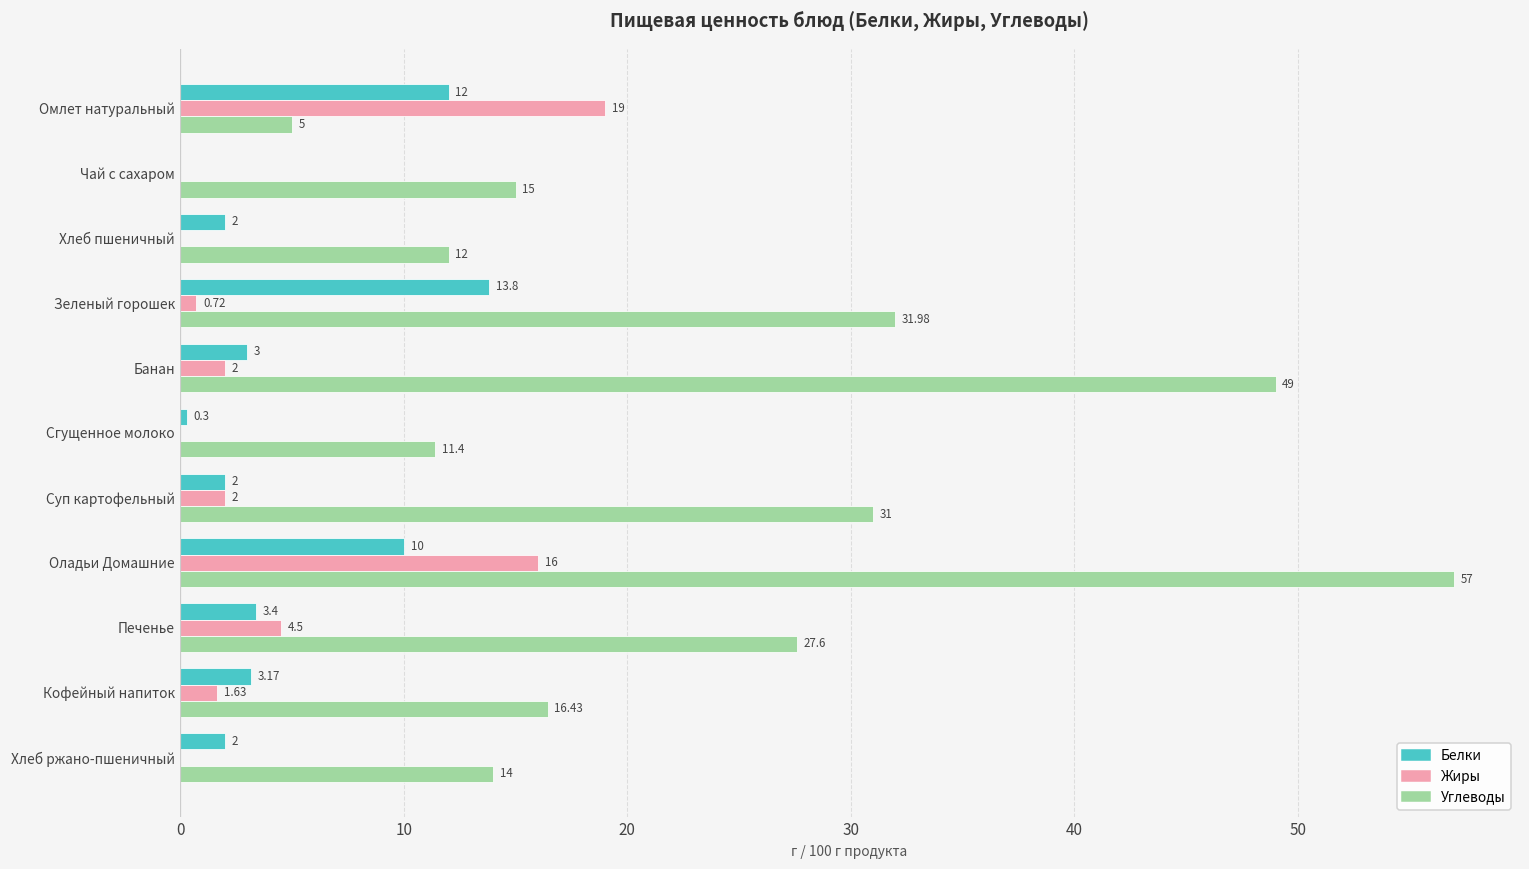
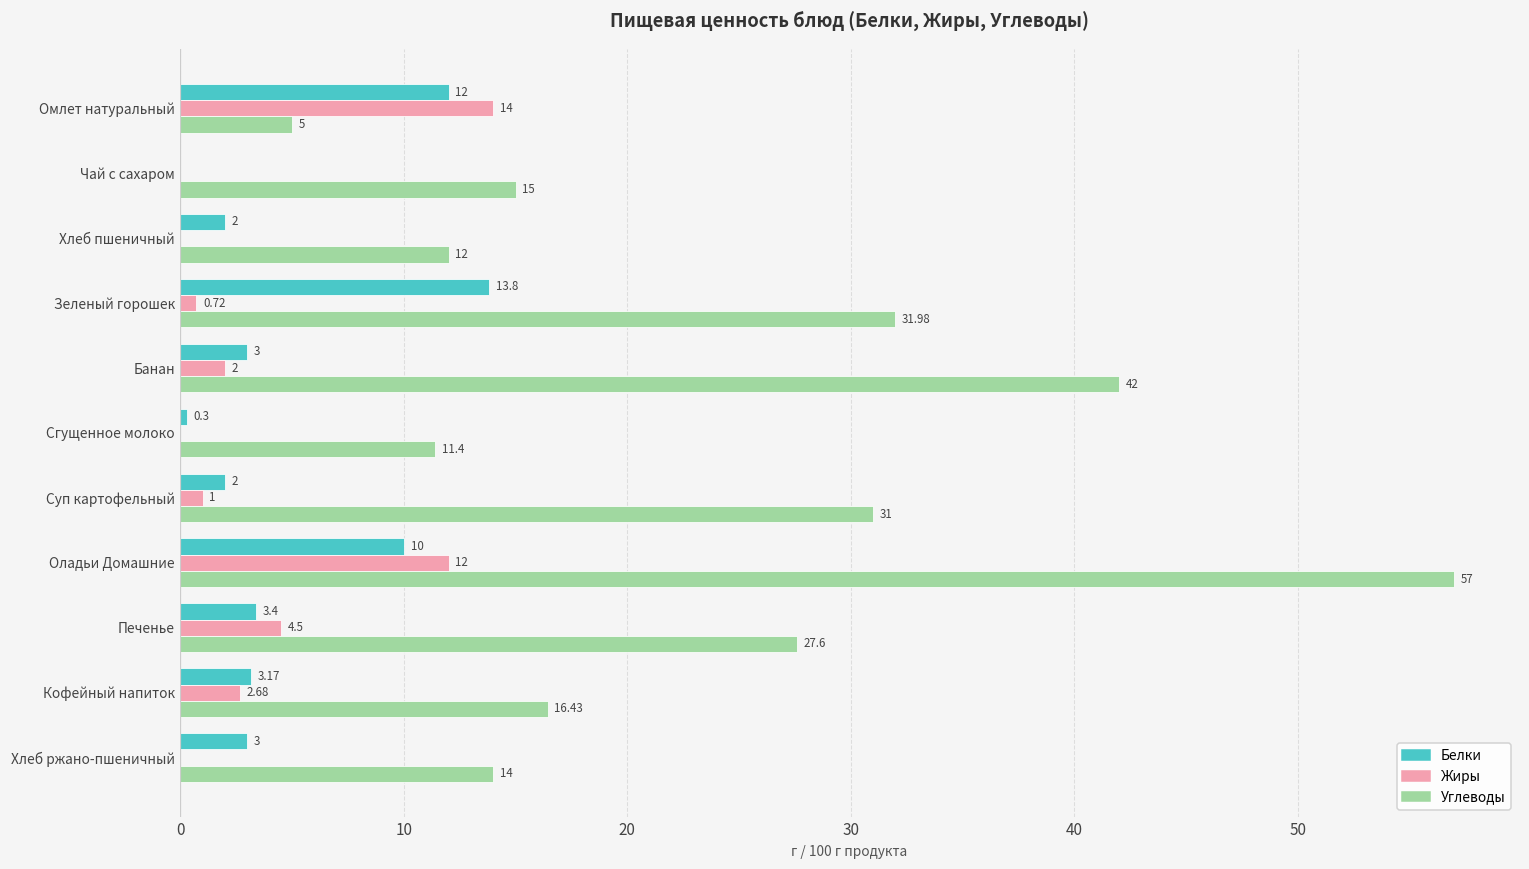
  {
    "Белки": {
      "Омлет натуральный": 12,
      "Хлеб пшеничный": 2,
      "Зеленый горошек": 13.8,
      "Банан": 3,
      "Сгущенное молоко": 0.3,
      "Суп картофельный": 2,
      "Оладьи Домашние": 10,
      "Печенье": 3.4,
      "Кофейный напиток": 3.17,
-     "Хлеб ржано-пшеничный": 2
+     "Хлеб ржано-пшеничный": 3
    },
    "Жиры": {
-     "Омлет натуральный": 19,
+     "Омлет натуральный": 14,
      "Зеленый горошек": 0.72,
      "Банан": 2,
-     "Суп картофельный": 2,
-     "Оладьи Домашние": 16,
+     "Суп картофельный": 1,
+     "Оладьи Домашние": 12,
      "Печенье": 4.5,
-     "Кофейный напиток": 1.63
+     "Кофейный напиток": 2.68
    },
    "Углеводы": {
      "Омлет натуральный": 5,
      "Чай с сахаром": 15,
      "Хлеб пшеничный": 12,
      "Зеленый горошек": 31.98,
-     "Банан": 49,
+     "Банан": 42,
      "Сгущенное молоко": 11.4,
      "Суп картофельный": 31,
      "Оладьи Домашние": 57,
      "Печенье": 27.6,
      "Кофейный напиток": 16.43,
      "Хлеб ржано-пшеничный": 14
    }
  }
